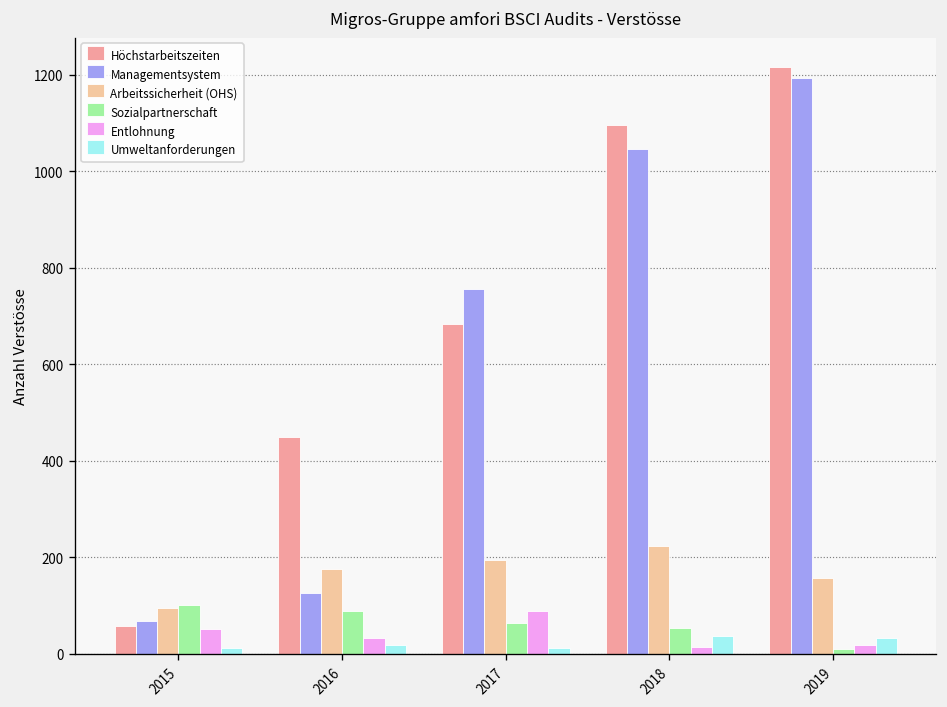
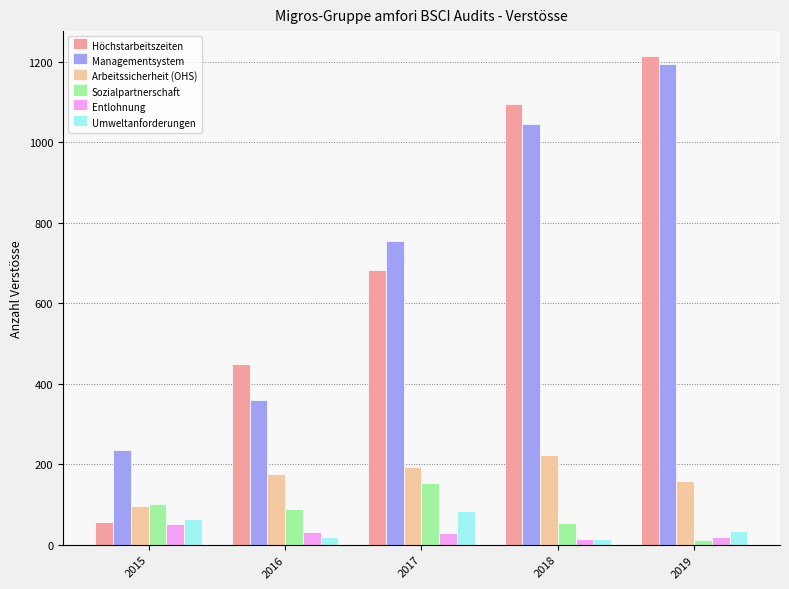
  {
    "Managementsystem": {
-     "2015": 70,
-     "2016": 130,
+     "2015": 240,
+     "2016": 360,
      "2017": 760,
      "2018": 1050,
      "2019": 1190
    },
    "Sozialpartnerschaft": {
      "2015": 100,
      "2016": 90,
-     "2017": 60,
+     "2017": 150,
      "2018": 50,
      "2019": 10
    },
    "Entlohnung": {
      "2015": 50,
      "2016": 30,
-     "2017": 90,
+     "2017": 30,
      "2018": 20,
      "2019": 20
    },
    "Umweltanforderungen": {
-     "2015": 10,
+     "2015": 60,
      "2016": 20,
-     "2017": 10,
-     "2018": 40,
+     "2017": 80,
+     "2018": 20,
      "2019": 30
    }
  }
